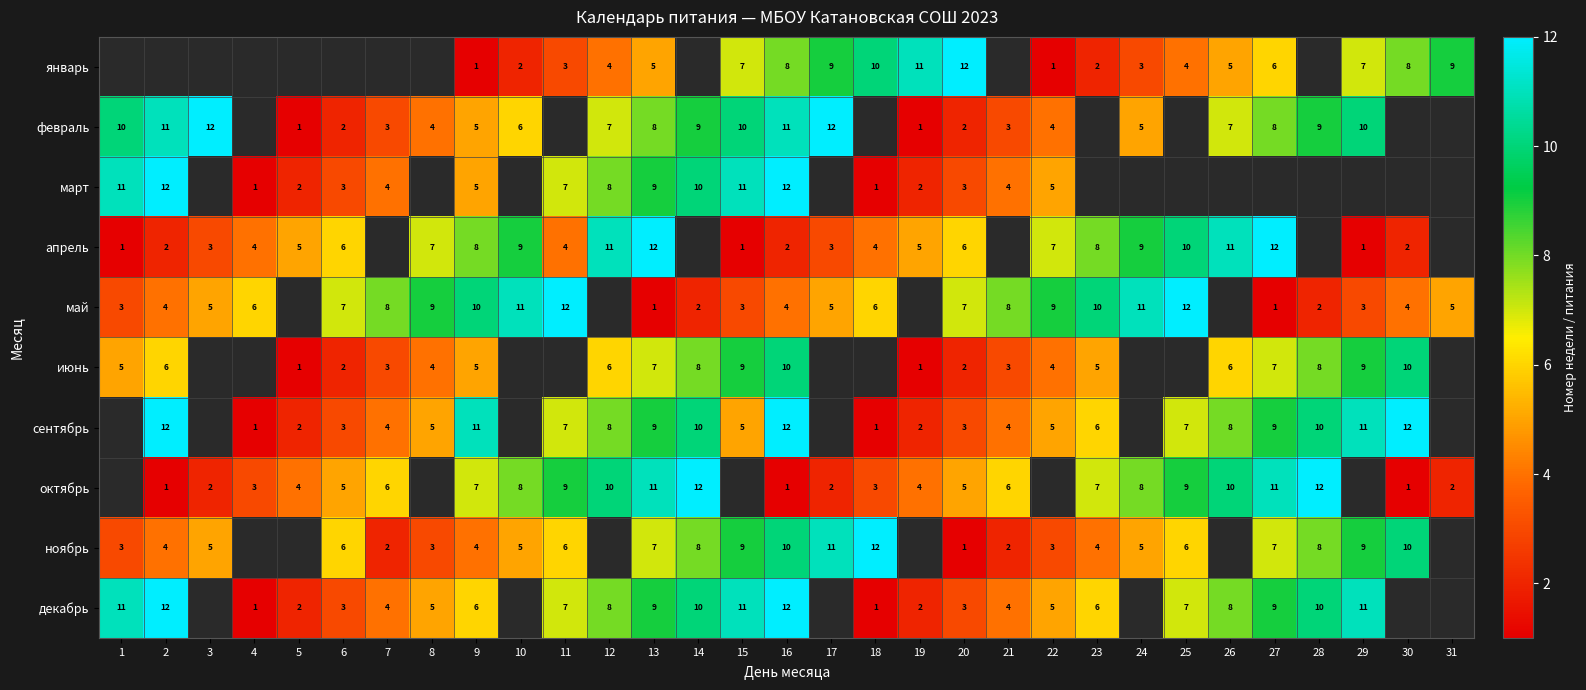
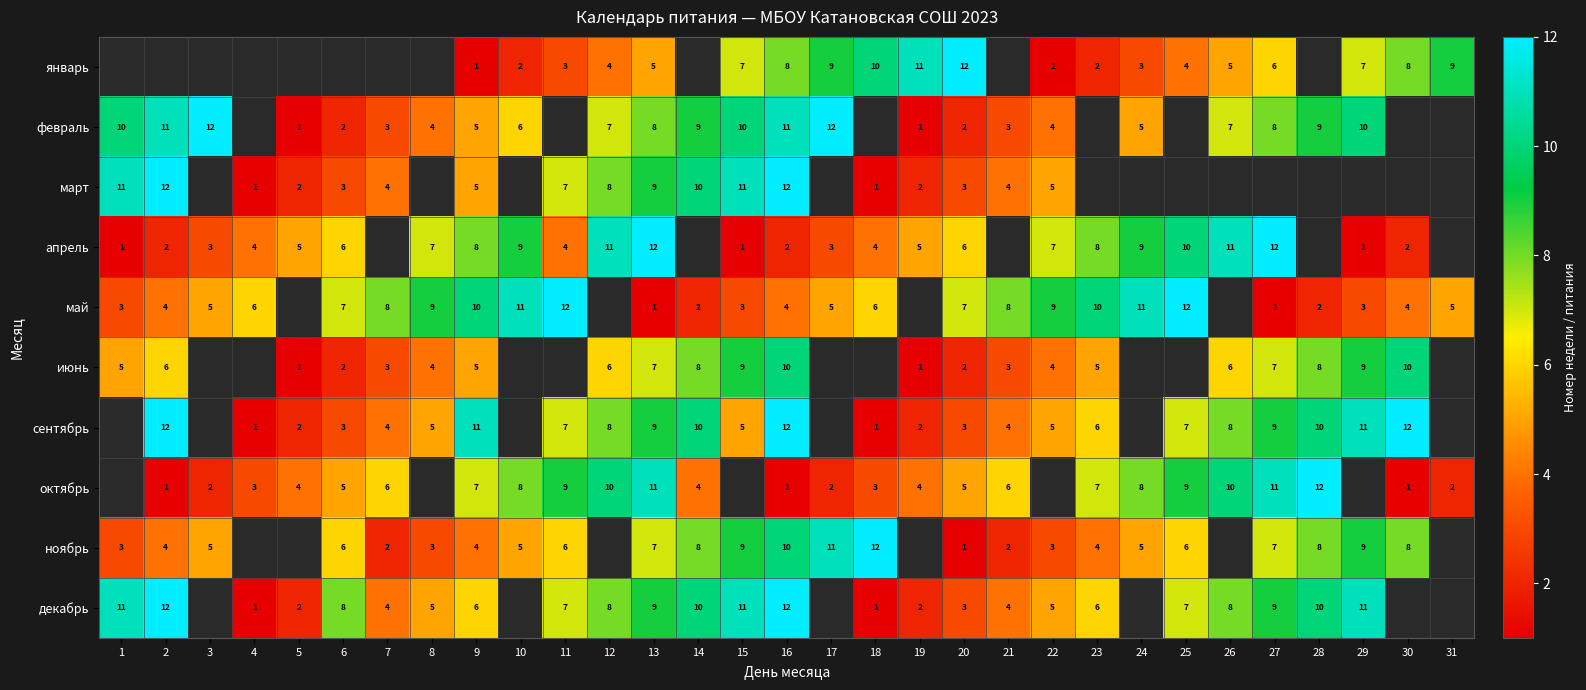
  {
    "октябрь": {
      "2": 1,
      "3": 2,
      "4": 3,
      "5": 4,
      "6": 5,
      "7": 6,
      "9": 7,
      "10": 8,
      "11": 9,
      "12": 10,
      "13": 11,
-     "14": 12,
+     "14": 4,
      "16": 1,
      "17": 2,
      "18": 3,
      "19": 4,
      "20": 5,
      "21": 6,
      "23": 7,
      "24": 8,
      "25": 9,
      "26": 10,
      "27": 11,
      "28": 12,
      "30": 1,
      "31": 2
    },
    "ноябрь": {
      "1": 3,
      "2": 4,
      "3": 5,
      "6": 6,
      "7": 2,
      "8": 3,
      "9": 4,
      "10": 5,
      "11": 6,
      "13": 7,
      "14": 8,
      "15": 9,
      "16": 10,
      "17": 11,
      "18": 12,
      "20": 1,
      "21": 2,
      "22": 3,
      "23": 4,
      "24": 5,
      "25": 6,
      "27": 7,
      "28": 8,
      "29": 9,
-     "30": 10
+     "30": 8
    },
    "декабрь": {
      "1": 11,
      "2": 12,
      "4": 1,
      "5": 2,
-     "6": 3,
+     "6": 8,
      "7": 4,
      "8": 5,
      "9": 6,
      "11": 7,
      "12": 8,
      "13": 9,
      "14": 10,
      "15": 11,
      "16": 12,
      "18": 1,
      "19": 2,
      "20": 3,
      "21": 4,
      "22": 5,
      "23": 6,
      "25": 7,
      "26": 8,
      "27": 9,
      "28": 10,
      "29": 11
    }
  }
